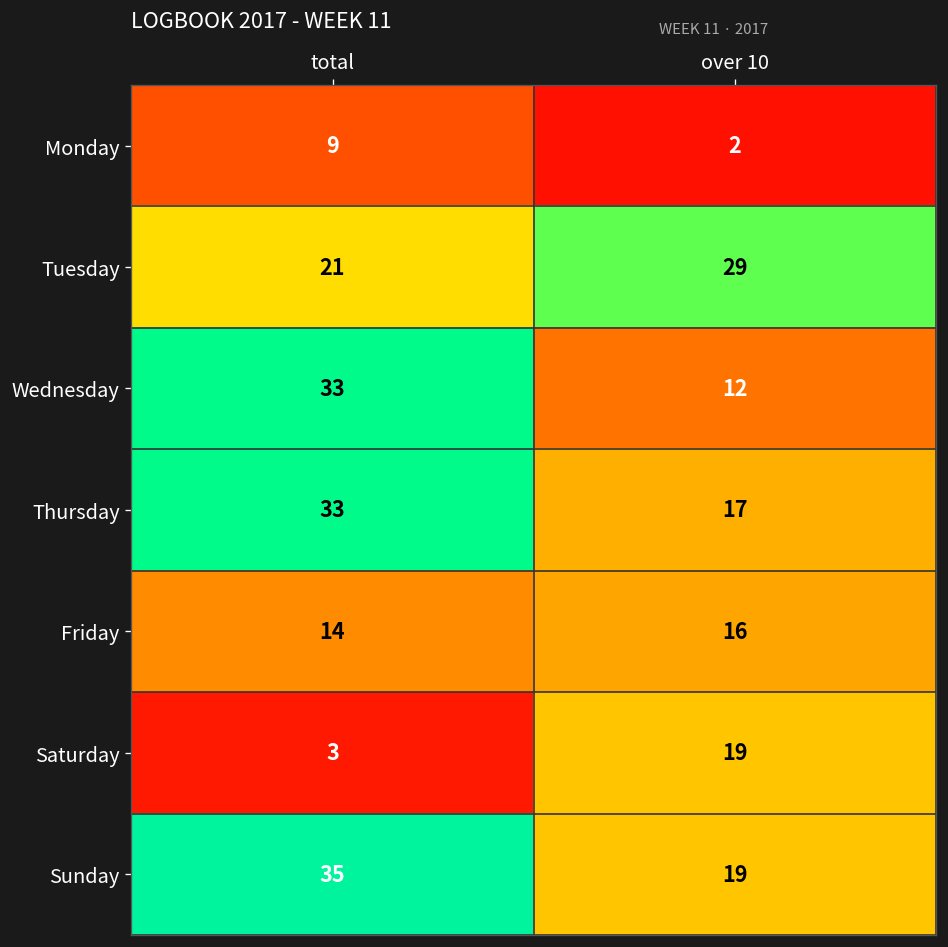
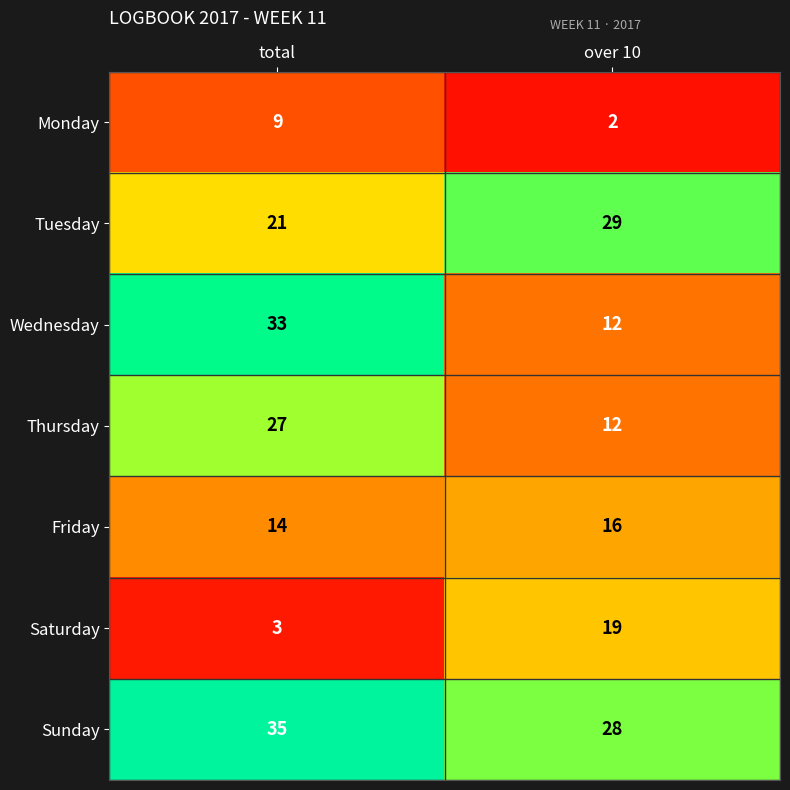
  {
    "Monday": {
      "total": 9,
      "over 10": 2
    },
    "Tuesday": {
      "total": 21,
      "over 10": 29
    },
    "Wednesday": {
      "total": 33,
      "over 10": 12
    },
    "Thursday": {
-     "total": 33,
-     "over 10": 17
+     "total": 27,
+     "over 10": 12
    },
    "Friday": {
      "total": 14,
      "over 10": 16
    },
    "Saturday": {
      "total": 3,
      "over 10": 19
    },
    "Sunday": {
      "total": 35,
-     "over 10": 19
+     "over 10": 28
    }
  }
